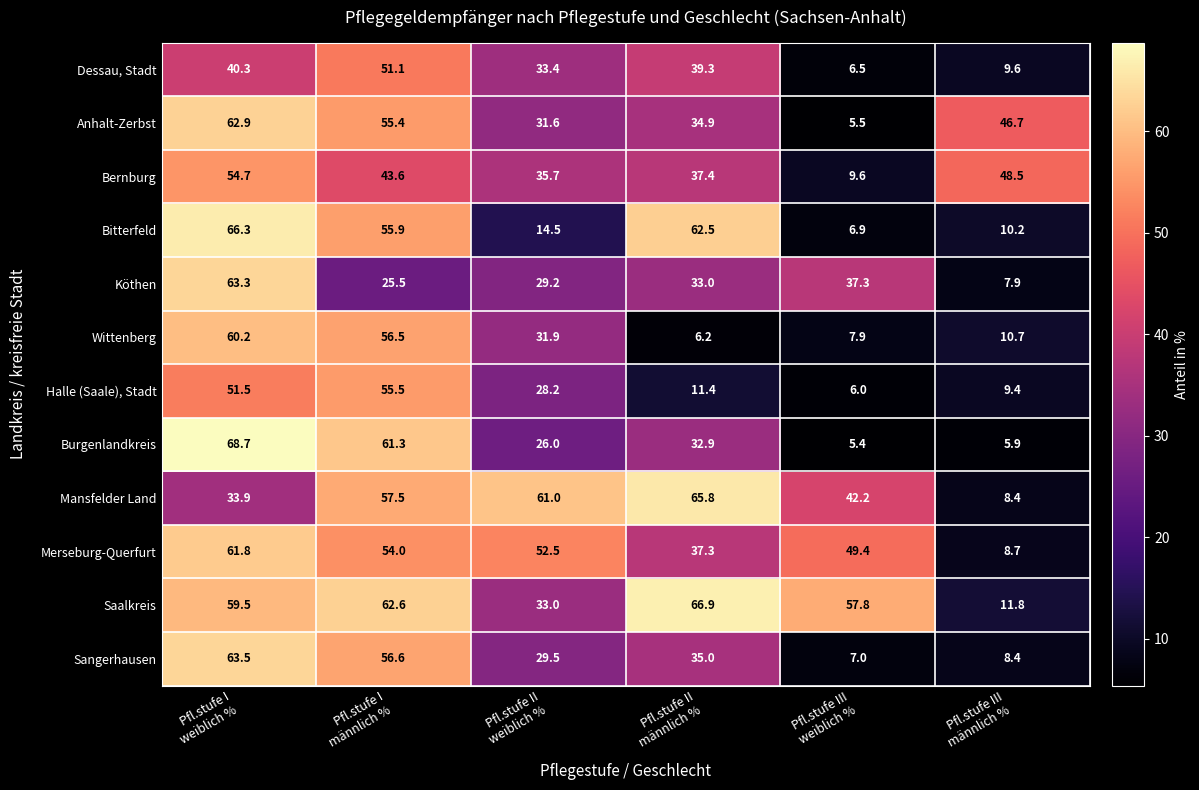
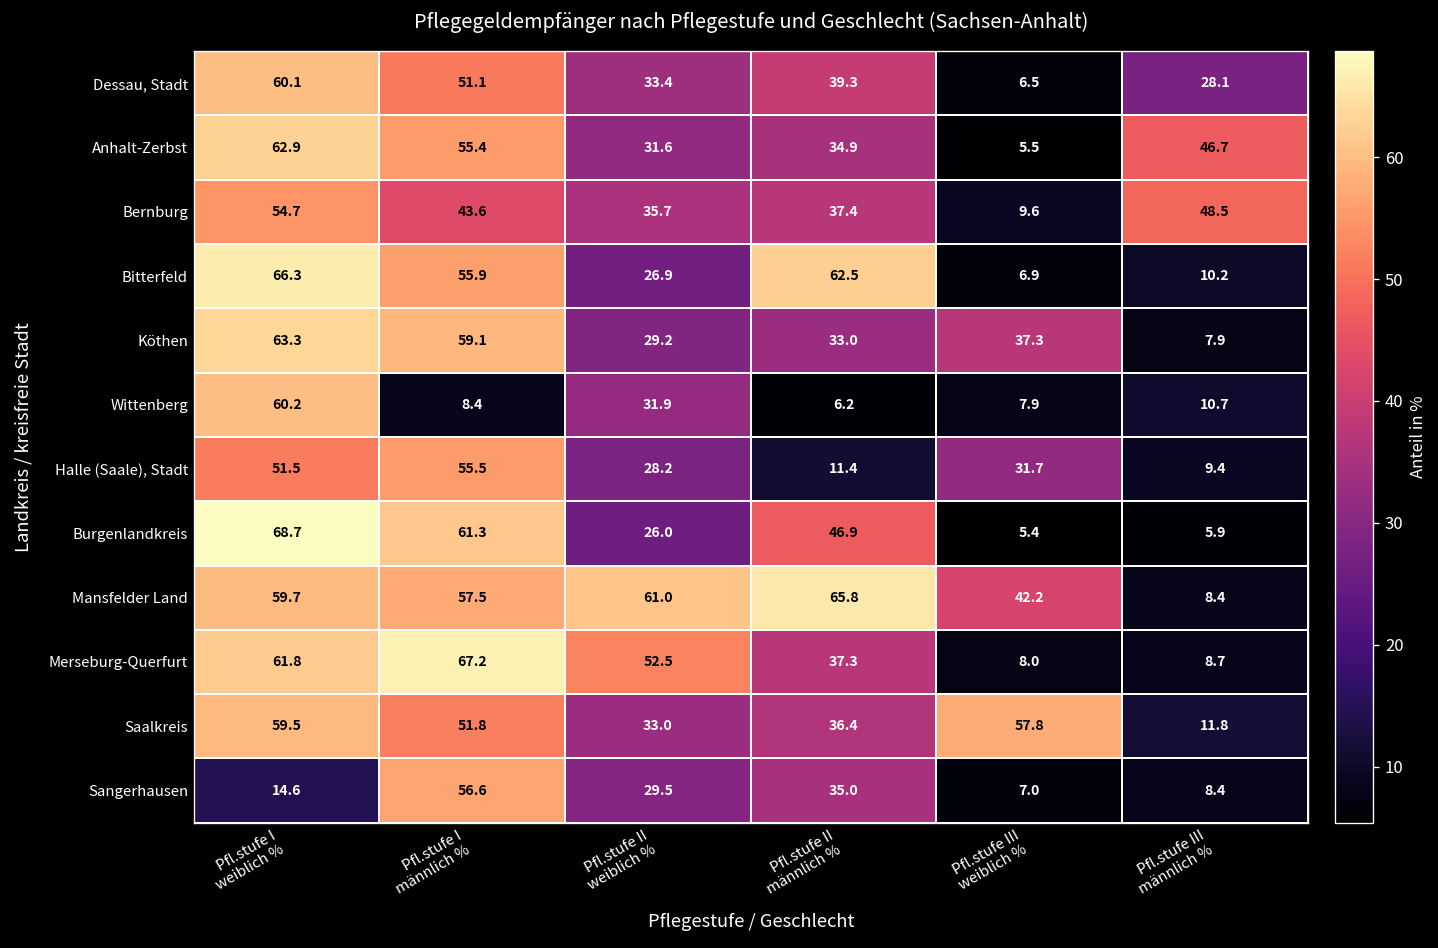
  {
    "Dessau, Stadt": {
-     "Pfl.stufe I weiblich %": 40.3,
+     "Pfl.stufe I weiblich %": 60.1,
      "Pfl.stufe I männlich %": 51.1,
      "Pfl.stufe II weiblich %": 33.4,
      "Pfl.stufe II männlich %": 39.3,
      "Pfl.stufe III weiblich %": 6.5,
-     "Pfl.stufe III männlich %": 9.6
+     "Pfl.stufe III männlich %": 28.1
    },
    "Anhalt-Zerbst": {
      "Pfl.stufe I weiblich %": 62.9,
      "Pfl.stufe I männlich %": 55.4,
      "Pfl.stufe II weiblich %": 31.6,
      "Pfl.stufe II männlich %": 34.9,
      "Pfl.stufe III weiblich %": 5.5,
      "Pfl.stufe III männlich %": 46.7
    },
    "Bernburg": {
      "Pfl.stufe I weiblich %": 54.7,
      "Pfl.stufe I männlich %": 43.6,
      "Pfl.stufe II weiblich %": 35.7,
      "Pfl.stufe II männlich %": 37.4,
      "Pfl.stufe III weiblich %": 9.6,
      "Pfl.stufe III männlich %": 48.5
    },
    "Bitterfeld": {
      "Pfl.stufe I weiblich %": 66.3,
      "Pfl.stufe I männlich %": 55.9,
-     "Pfl.stufe II weiblich %": 14.5,
+     "Pfl.stufe II weiblich %": 26.9,
      "Pfl.stufe II männlich %": 62.5,
      "Pfl.stufe III weiblich %": 6.9,
      "Pfl.stufe III männlich %": 10.2
    },
    "Köthen": {
      "Pfl.stufe I weiblich %": 63.3,
-     "Pfl.stufe I männlich %": 25.5,
+     "Pfl.stufe I männlich %": 59.1,
      "Pfl.stufe II weiblich %": 29.2,
      "Pfl.stufe II männlich %": 33.0,
      "Pfl.stufe III weiblich %": 37.3,
      "Pfl.stufe III männlich %": 7.9
    },
    "Wittenberg": {
      "Pfl.stufe I weiblich %": 60.2,
-     "Pfl.stufe I männlich %": 56.5,
+     "Pfl.stufe I männlich %": 8.4,
      "Pfl.stufe II weiblich %": 31.9,
      "Pfl.stufe II männlich %": 6.2,
      "Pfl.stufe III weiblich %": 7.9,
      "Pfl.stufe III männlich %": 10.7
    },
    "Halle (Saale), Stadt": {
      "Pfl.stufe I weiblich %": 51.5,
      "Pfl.stufe I männlich %": 55.5,
      "Pfl.stufe II weiblich %": 28.2,
      "Pfl.stufe II männlich %": 11.4,
-     "Pfl.stufe III weiblich %": 6.0,
+     "Pfl.stufe III weiblich %": 31.7,
      "Pfl.stufe III männlich %": 9.4
    },
    "Burgenlandkreis": {
      "Pfl.stufe I weiblich %": 68.7,
      "Pfl.stufe I männlich %": 61.3,
      "Pfl.stufe II weiblich %": 26.0,
-     "Pfl.stufe II männlich %": 32.9,
+     "Pfl.stufe II männlich %": 46.9,
      "Pfl.stufe III weiblich %": 5.4,
      "Pfl.stufe III männlich %": 5.9
    },
    "Mansfelder Land": {
-     "Pfl.stufe I weiblich %": 33.9,
+     "Pfl.stufe I weiblich %": 59.7,
      "Pfl.stufe I männlich %": 57.5,
      "Pfl.stufe II weiblich %": 61.0,
      "Pfl.stufe II männlich %": 65.8,
      "Pfl.stufe III weiblich %": 42.2,
      "Pfl.stufe III männlich %": 8.4
    },
    "Merseburg-Querfurt": {
      "Pfl.stufe I weiblich %": 61.8,
-     "Pfl.stufe I männlich %": 54.0,
+     "Pfl.stufe I männlich %": 67.2,
      "Pfl.stufe II weiblich %": 52.5,
      "Pfl.stufe II männlich %": 37.3,
-     "Pfl.stufe III weiblich %": 49.4,
+     "Pfl.stufe III weiblich %": 8.0,
      "Pfl.stufe III männlich %": 8.7
    },
    "Saalkreis": {
      "Pfl.stufe I weiblich %": 59.5,
-     "Pfl.stufe I männlich %": 62.6,
+     "Pfl.stufe I männlich %": 51.8,
      "Pfl.stufe II weiblich %": 33.0,
-     "Pfl.stufe II männlich %": 66.9,
+     "Pfl.stufe II männlich %": 36.4,
      "Pfl.stufe III weiblich %": 57.8,
      "Pfl.stufe III männlich %": 11.8
    },
    "Sangerhausen": {
-     "Pfl.stufe I weiblich %": 63.5,
+     "Pfl.stufe I weiblich %": 14.6,
      "Pfl.stufe I männlich %": 56.6,
      "Pfl.stufe II weiblich %": 29.5,
      "Pfl.stufe II männlich %": 35.0,
      "Pfl.stufe III weiblich %": 7.0,
      "Pfl.stufe III männlich %": 8.4
    }
  }
